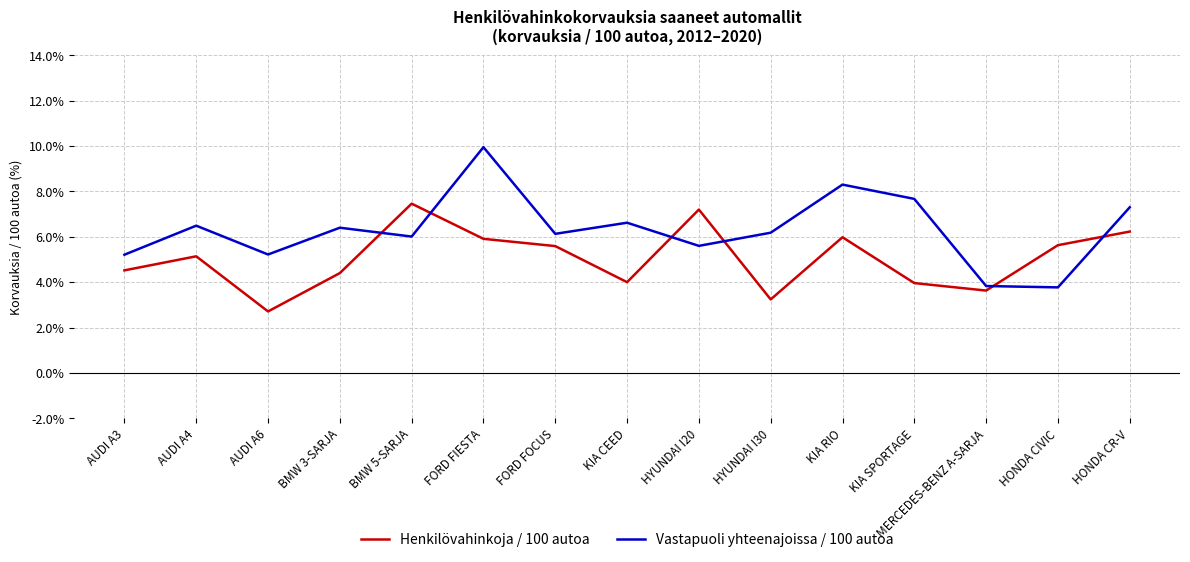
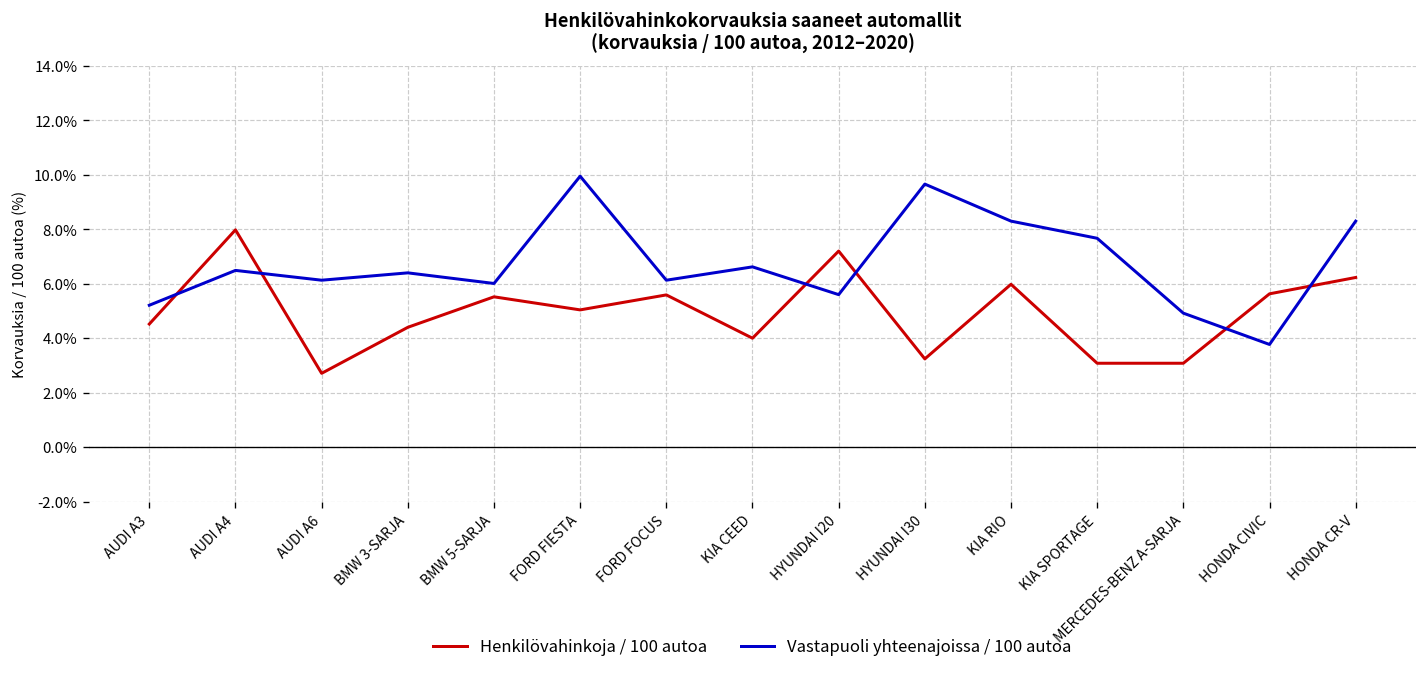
  {
    "Henkilövahinkoja / 100 autoa": {
      "AUDI A3": "4.5%",
-     "AUDI A4": "5.1%",
+     "AUDI A4": "8.0%",
      "AUDI A6": "2.7%",
      "BMW 3-SARJA": "4.4%",
-     "BMW 5-SARJA": "7.5%",
-     "FORD FIESTA": "5.9%",
+     "BMW 5-SARJA": "5.5%",
+     "FORD FIESTA": "5.0%",
      "FORD FOCUS": "5.6%",
      "KIA CEED": "4.0%",
      "HYUNDAI I20": "7.2%",
      "HYUNDAI I30": "3.2%",
      "KIA RIO": "6.0%",
-     "KIA SPORTAGE": "4.0%",
-     "MERCEDES-BENZ A-SARJA": "3.6%",
+     "KIA SPORTAGE": "3.1%",
+     "MERCEDES-BENZ A-SARJA": "3.1%",
      "HONDA CIVIC": "5.6%",
      "HONDA CR-V": "6.2%"
    },
    "Vastapuoli yhteenajoissa / 100 autoa": {
      "AUDI A3": "5.2%",
      "AUDI A4": "6.5%",
-     "AUDI A6": "5.2%",
+     "AUDI A6": "6.1%",
      "BMW 3-SARJA": "6.4%",
      "BMW 5-SARJA": "6.0%",
      "FORD FIESTA": "10.0%",
      "FORD FOCUS": "6.1%",
      "KIA CEED": "6.6%",
      "HYUNDAI I20": "5.6%",
-     "HYUNDAI I30": "6.2%",
+     "HYUNDAI I30": "9.7%",
      "KIA RIO": "8.3%",
      "KIA SPORTAGE": "7.7%",
-     "MERCEDES-BENZ A-SARJA": "3.8%",
+     "MERCEDES-BENZ A-SARJA": "4.9%",
      "HONDA CIVIC": "3.8%",
-     "HONDA CR-V": "7.3%"
+     "HONDA CR-V": "8.3%"
    }
  }
